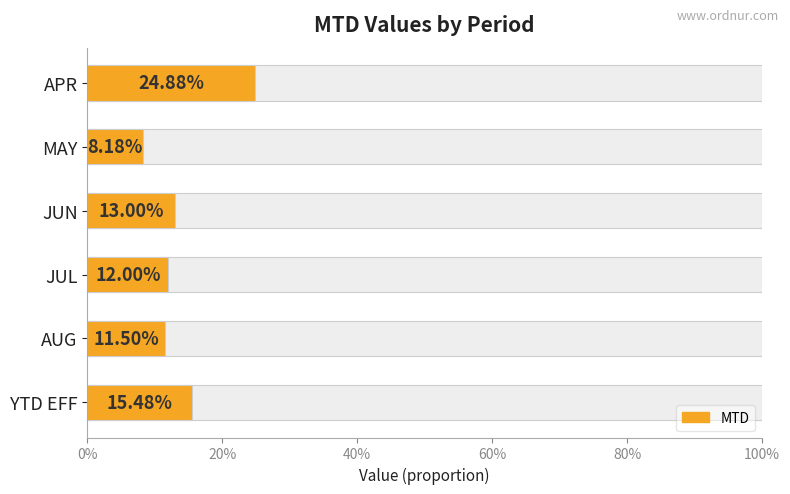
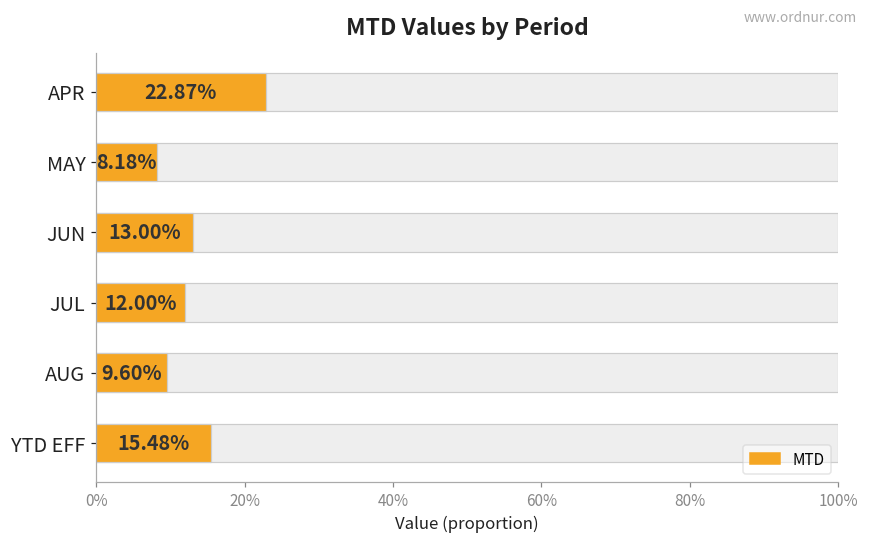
  {
    "MTD": {
-     "APR": "24.88%",
-     "AUG": "11.50%"
+     "APR": "22.87%",
+     "AUG": "9.60%"
    }
  }
